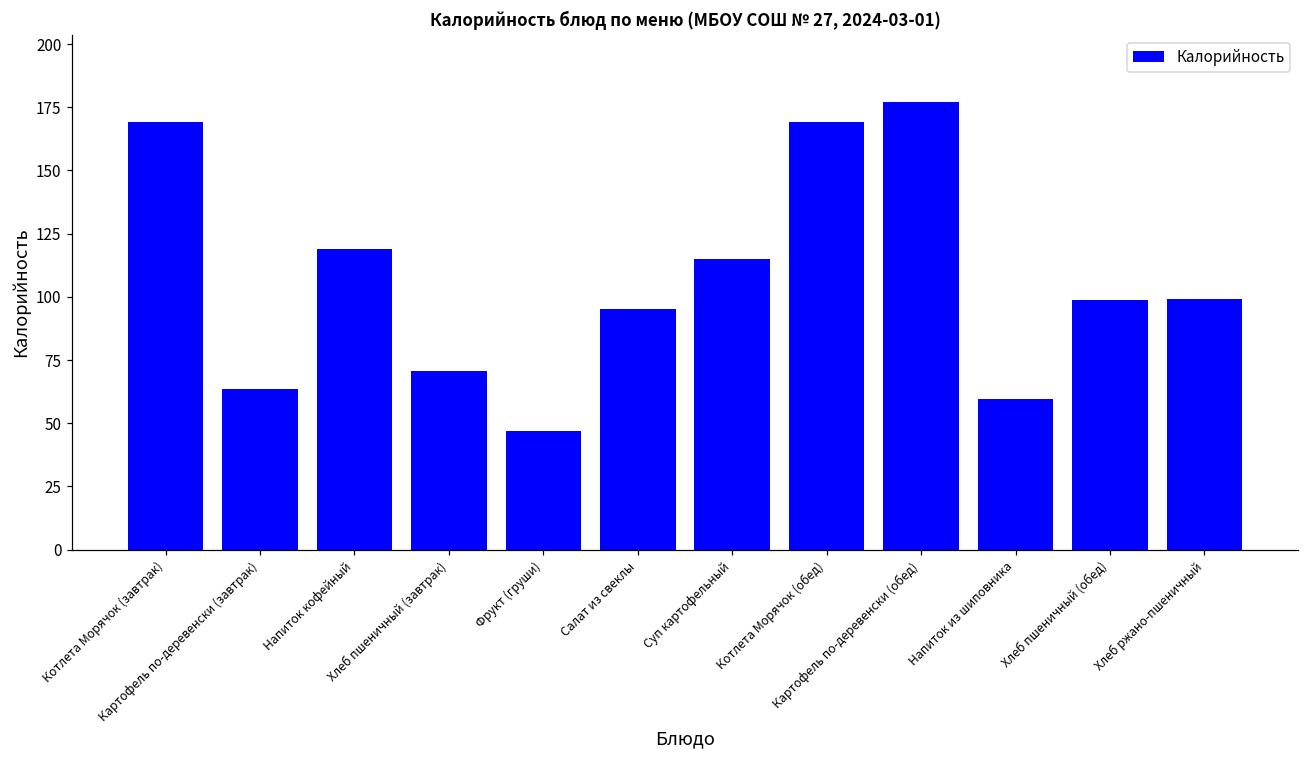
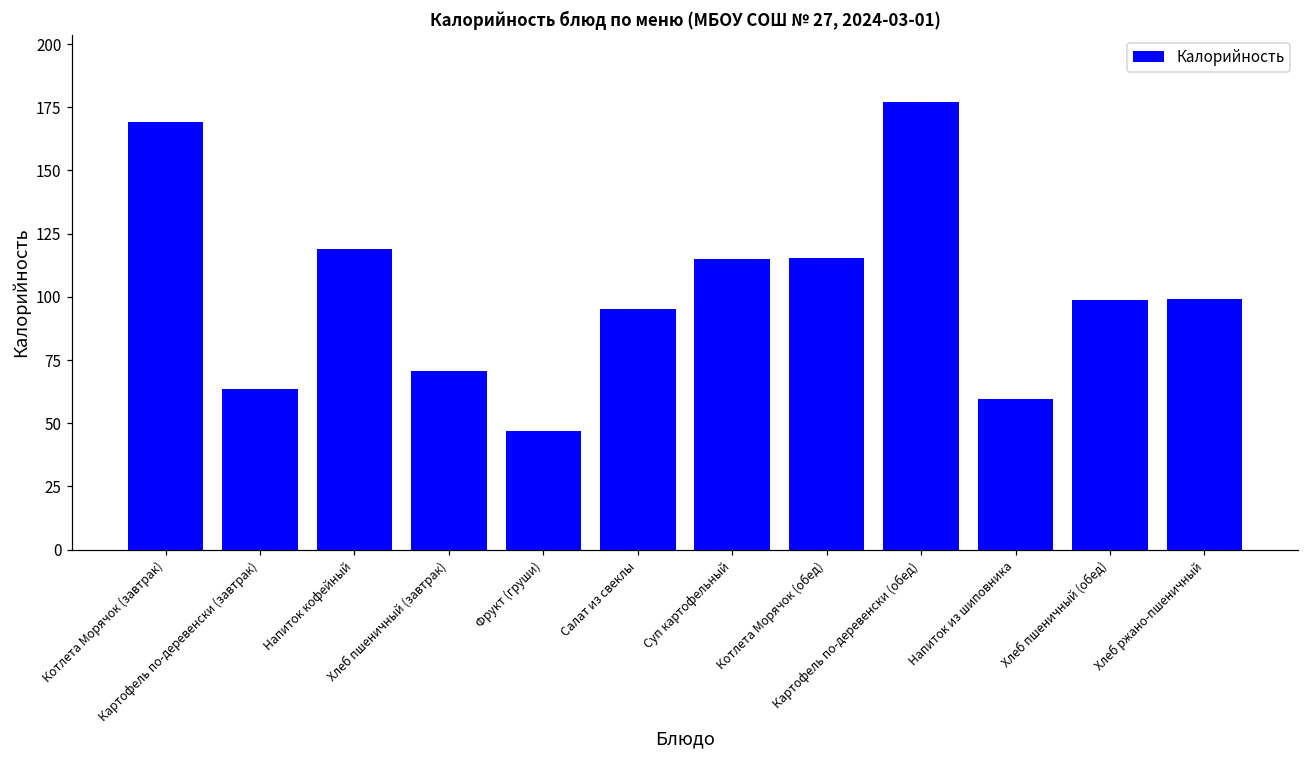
  {
    "Котлета Морячок (завтрак)": 169,
    "Картофель по-деревенски (завтрак)": 64,
    "Напиток кофейный": 119,
    "Хлеб пшеничный (завтрак)": 71,
    "Фрукт (груши)": 47,
    "Салат из свеклы": 95,
    "Суп картофельный": 115,
-   "Котлета Морячок (обед)": 169,
+   "Котлета Морячок (обед)": 115,
    "Картофель по-деревенски (обед)": 177,
    "Напиток из шиповника": 60,
    "Хлеб пшеничный (обед)": 99,
    "Хлеб ржано-пшеничный": 99
  }
